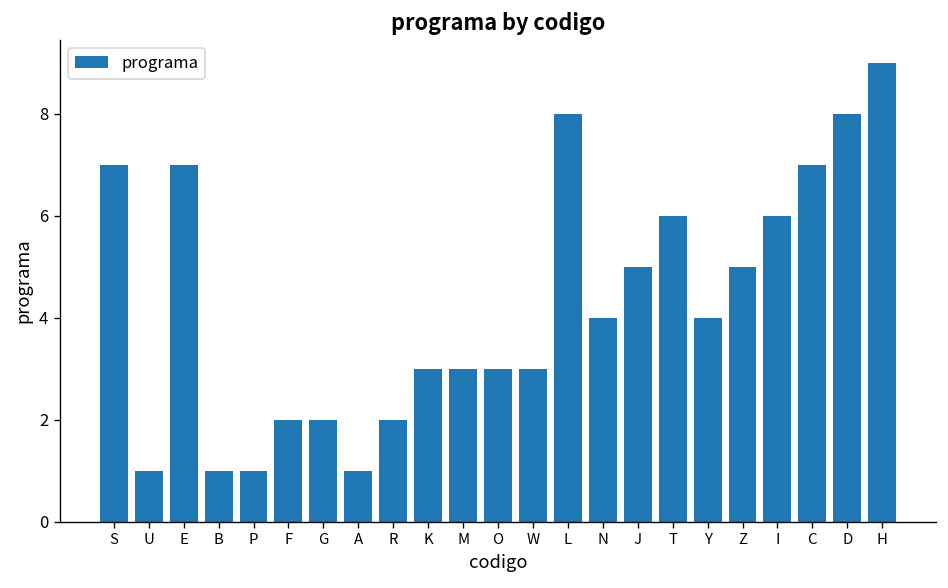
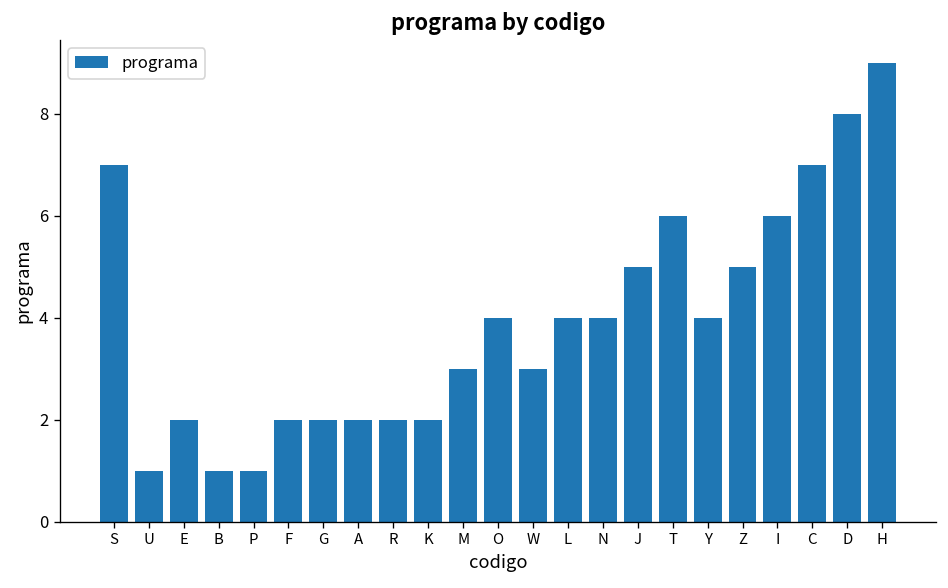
  {
    "S": 7,
    "U": 1,
-   "E": 7,
+   "E": 2,
    "B": 1,
    "P": 1,
    "F": 2,
    "G": 2,
-   "A": 1,
+   "A": 2,
    "R": 2,
-   "K": 3,
+   "K": 2,
    "M": 3,
-   "O": 3,
+   "O": 4,
    "W": 3,
-   "L": 8,
+   "L": 4,
    "N": 4,
    "J": 5,
    "T": 6,
    "Y": 4,
    "Z": 5,
    "I": 6,
    "C": 7,
    "D": 8,
    "H": 9
  }
